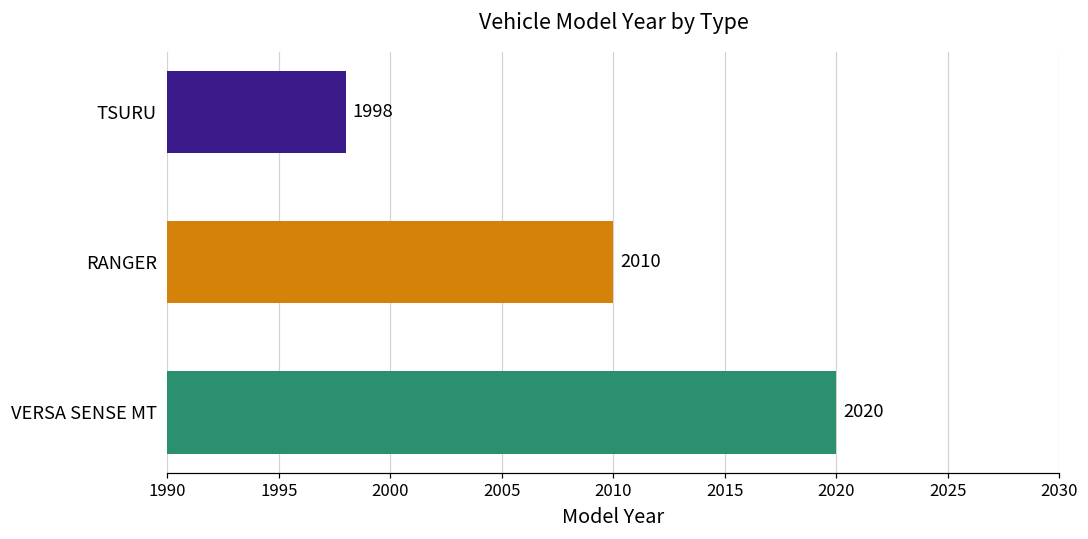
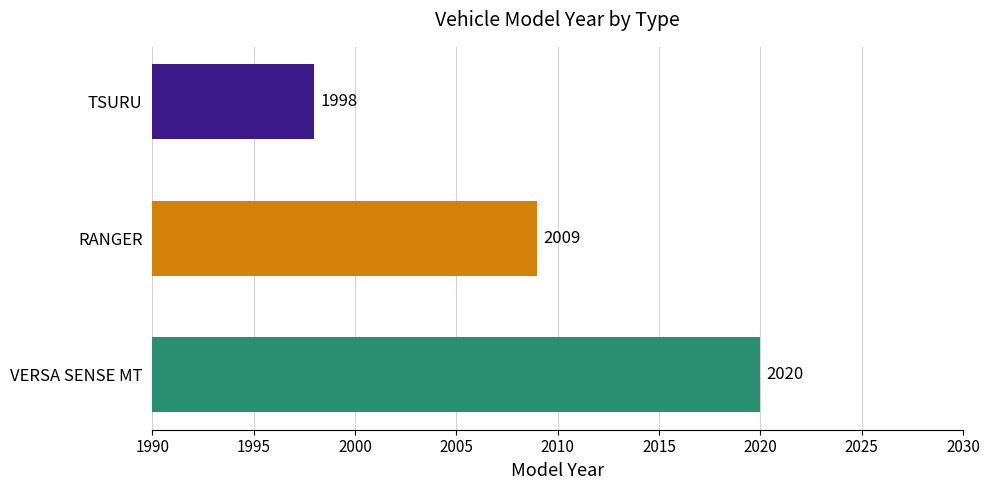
  {
    "TSURU": 1998,
-   "RANGER": 2010,
+   "RANGER": 2009,
    "VERSA SENSE MT": 2020
  }
